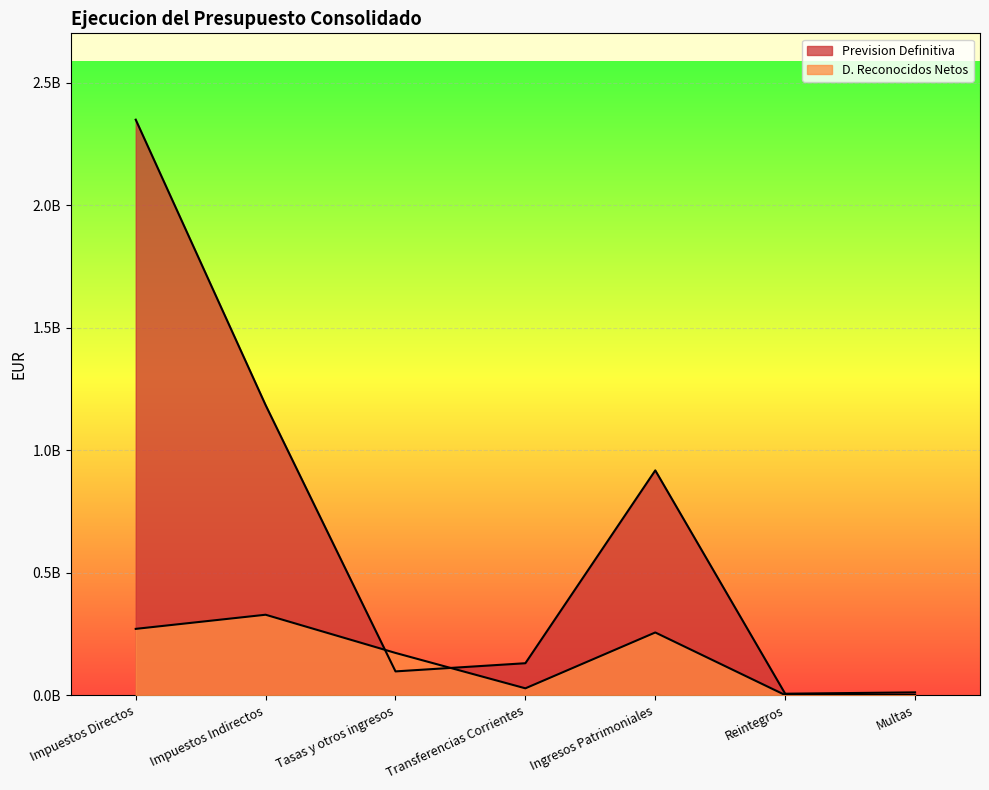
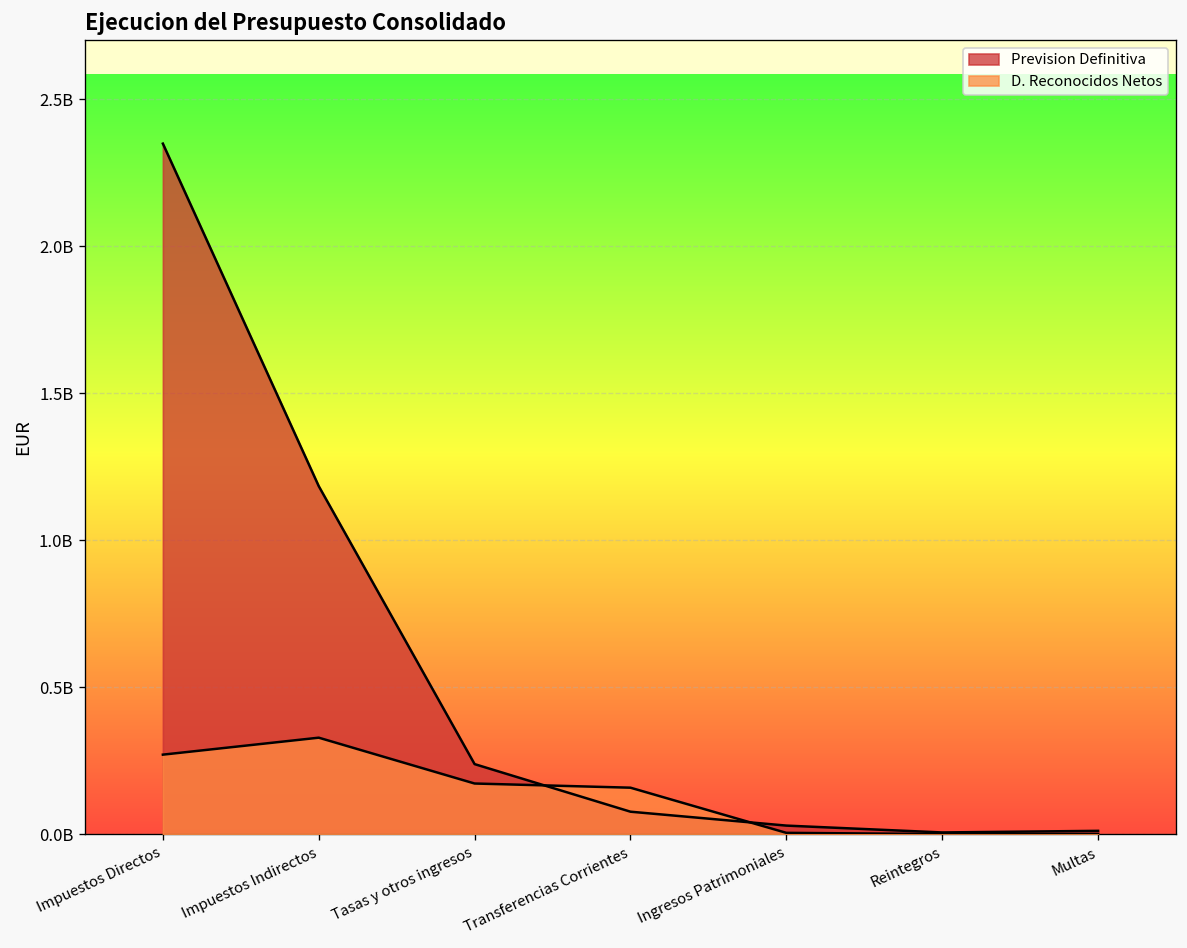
  {
    "Prevision Definitiva": {
      "Impuestos Directos": 2350000000,
      "Impuestos Indirectos": 1180000000,
-     "Tasas y otros ingresos": 100000000,
-     "Transferencias Corrientes": 130000000,
-     "Ingresos Patrimoniales": 920000000
+     "Tasas y otros ingresos": 240000000,
+     "Transferencias Corrientes": 80000000,
+     "Ingresos Patrimoniales": 30000000
    },
    "D. Reconocidos Netos": {
      "Impuestos Directos": 270000000,
      "Impuestos Indirectos": 330000000,
      "Tasas y otros ingresos": 170000000,
-     "Transferencias Corrientes": 30000000,
-     "Ingresos Patrimoniales": 260000000
+     "Transferencias Corrientes": 160000000,
+     "Ingresos Patrimoniales": 10000000
    }
  }
